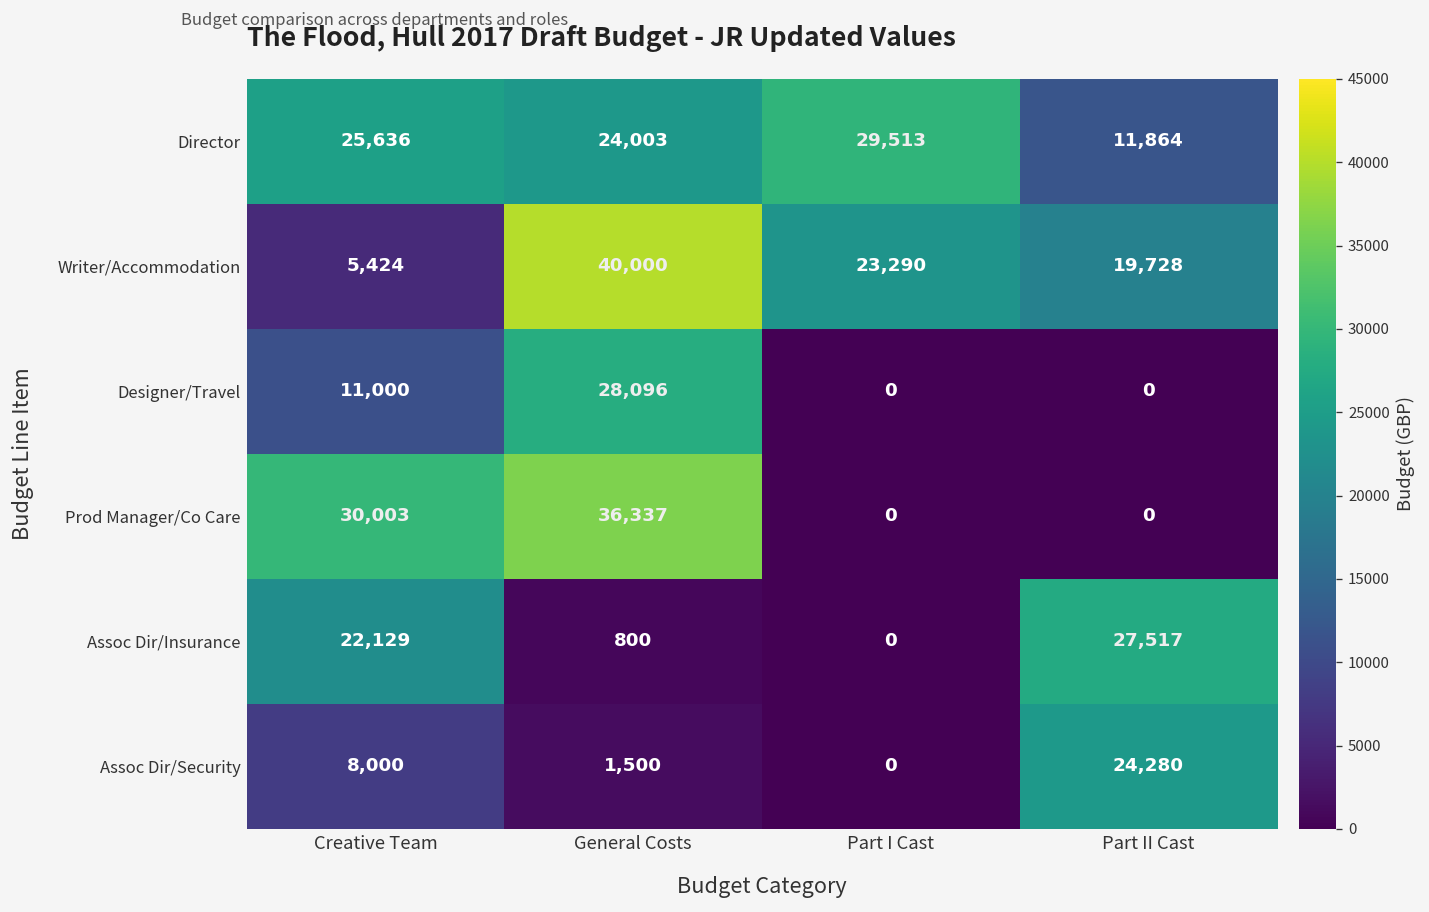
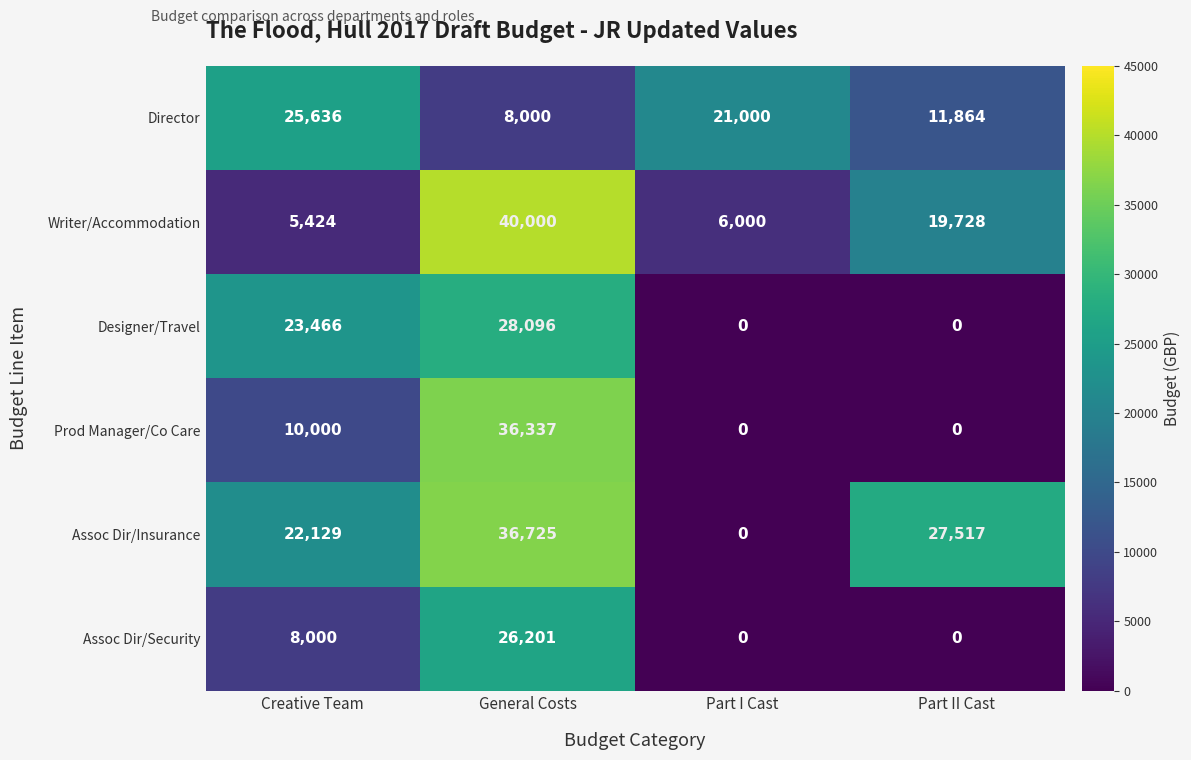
  {
    "Director": {
      "Creative Team": "25,636",
-     "General Costs": "24,003",
-     "Part I Cast": "29,513",
+     "General Costs": "8,000",
+     "Part I Cast": "21,000",
      "Part II Cast": "11,864"
    },
    "Writer/Accommodation": {
      "Creative Team": "5,424",
      "General Costs": "40,000",
-     "Part I Cast": "23,290",
+     "Part I Cast": "6,000",
      "Part II Cast": "19,728"
    },
    "Designer/Travel": {
-     "Creative Team": "11,000",
+     "Creative Team": "23,466",
      "General Costs": "28,096",
      "Part I Cast": "0",
      "Part II Cast": "0"
    },
    "Prod Manager/Co Care": {
-     "Creative Team": "30,003",
+     "Creative Team": "10,000",
      "General Costs": "36,337",
      "Part I Cast": "0",
      "Part II Cast": "0"
    },
    "Assoc Dir/Insurance": {
      "Creative Team": "22,129",
-     "General Costs": "800",
+     "General Costs": "36,725",
      "Part I Cast": "0",
      "Part II Cast": "27,517"
    },
    "Assoc Dir/Security": {
      "Creative Team": "8,000",
-     "General Costs": "1,500",
+     "General Costs": "26,201",
      "Part I Cast": "0",
-     "Part II Cast": "24,280"
+     "Part II Cast": "0"
    }
  }
